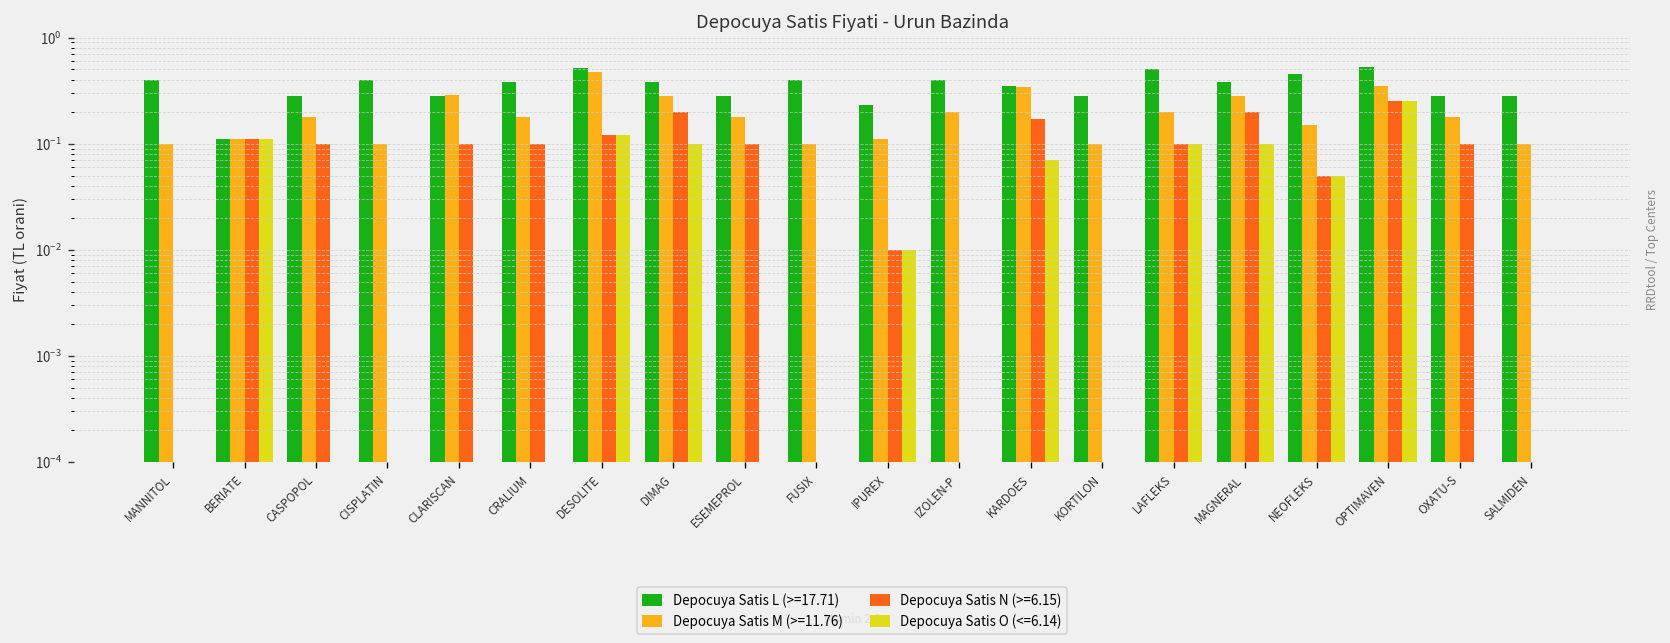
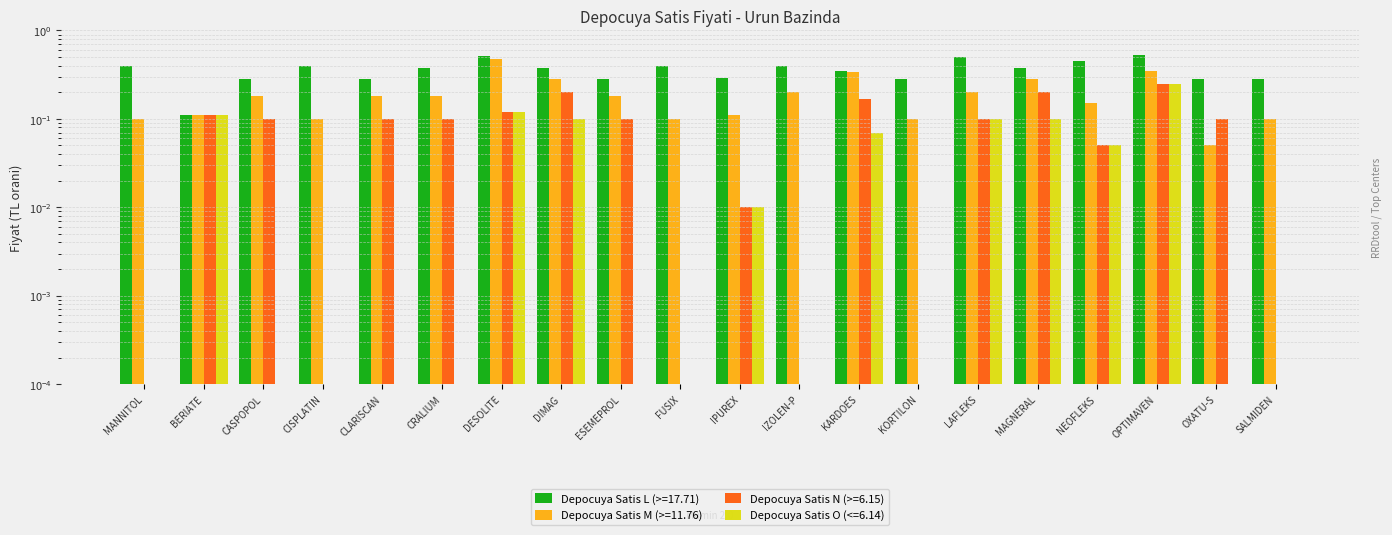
  {
    "Depocuya Satis L (>=17.71)": {
      "MANNITOL": 0.4,
      "BERIATE": 0.11,
      "CASPOPOL": 0.28,
      "CISPLATIN": 0.4,
      "CLARISCAN": 0.28,
      "CRALIUM": 0.38,
      "DESOLITE": 0.5,
      "DIMAG": 0.38,
      "ESEMEPROL": 0.28,
      "FUSIX": 0.4,
-     "IPUREX": 0.23,
+     "IPUREX": 0.29,
      "IZOLEN-P": 0.4,
      "KARDOES": 0.35,
      "KORTILON": 0.28,
      "LAFLEKS": 0.5,
      "MAGNERAL": 0.38,
      "NEOFLEKS": 0.5,
      "OPTIMAVEN": 0.5,
      "OXATU-S": 0.28,
      "SALMIDEN": 0.28
    },
    "Depocuya Satis M (>=11.76)": {
      "MANNITOL": 0.10,
      "BERIATE": 0.11,
      "CASPOPOL": 0.18,
      "CISPLATIN": 0.10,
-     "CLARISCAN": 0.29,
+     "CLARISCAN": 0.18,
      "CRALIUM": 0.18,
      "DESOLITE": 0.5,
      "DIMAG": 0.28,
      "ESEMEPROL": 0.18,
      "FUSIX": 0.10,
      "IPUREX": 0.11,
      "IZOLEN-P": 0.20,
      "KARDOES": 0.34,
      "KORTILON": 0.10,
      "LAFLEKS": 0.20,
      "MAGNERAL": 0.28,
      "NEOFLEKS": 0.15,
      "OPTIMAVEN": 0.35,
-     "OXATU-S": 0.18,
+     "OXATU-S": 0.05,
      "SALMIDEN": 0.10
    },
    "Depocuya Satis N (>=6.15)": {
      "BERIATE": 0.11,
      "CASPOPOL": 0.10,
      "CLARISCAN": 0.10,
      "CRALIUM": 0.10,
      "DESOLITE": 0.12,
      "DIMAG": 0.20,
      "ESEMEPROL": 0.10,
      "IPUREX": 0.01,
      "KARDOES": 0.17,
      "LAFLEKS": 0.10,
      "MAGNERAL": 0.20,
      "NEOFLEKS": 0.05,
      "OPTIMAVEN": 0.25,
      "OXATU-S": 0.10
    },
    "Depocuya Satis O (<=6.14)": {
      "BERIATE": 0.11,
      "DESOLITE": 0.12,
      "DIMAG": 0.10,
      "IPUREX": 0.01,
      "KARDOES": 0.07,
      "LAFLEKS": 0.10,
      "MAGNERAL": 0.10,
      "NEOFLEKS": 0.05,
      "OPTIMAVEN": 0.25
    }
  }
